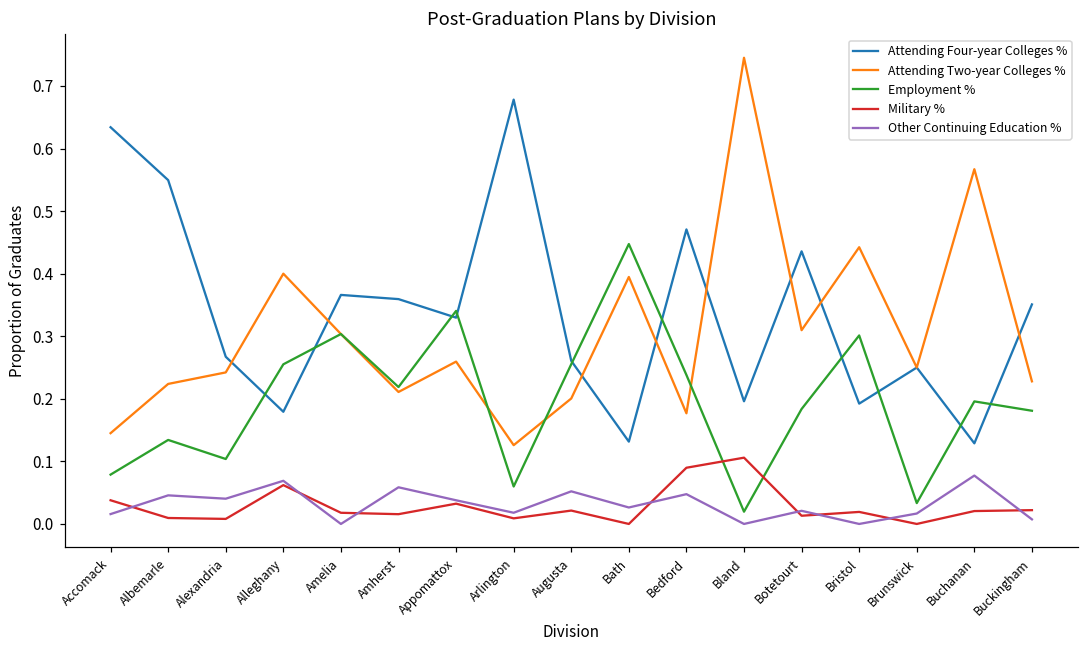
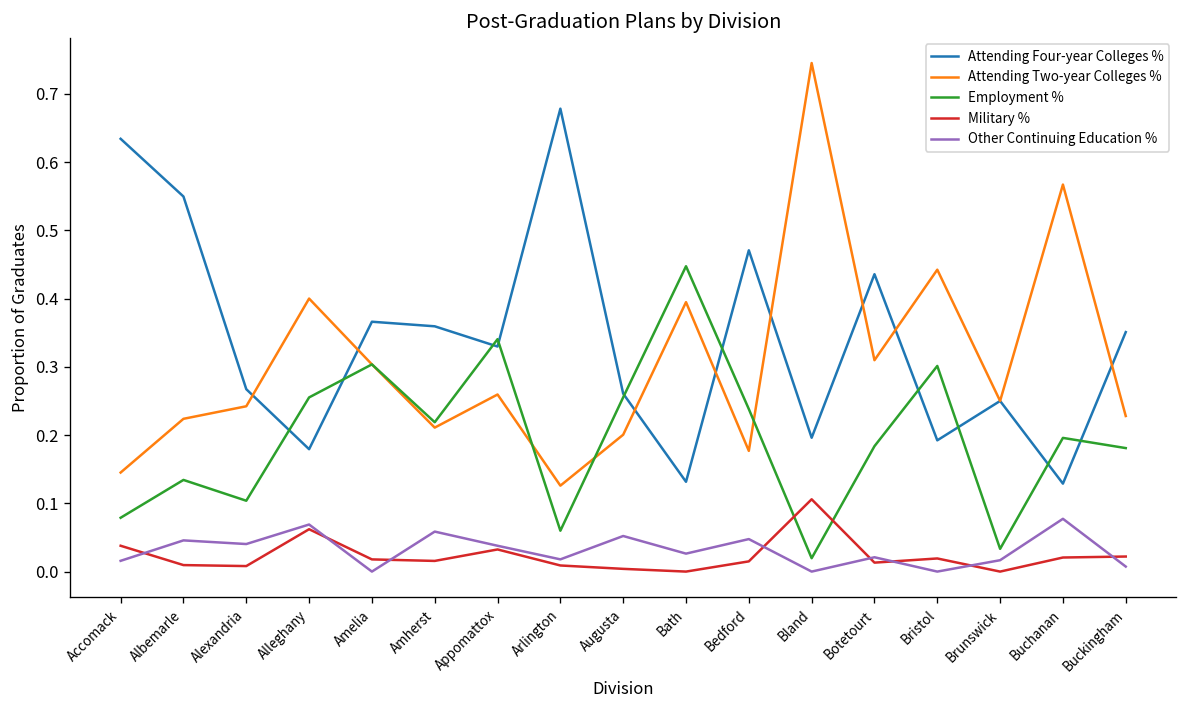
  {
    "Attending Four-year Colleges %": {
      "Accomack": 0.63,
      "Albemarle": 0.55,
      "Alexandria": 0.27,
      "Alleghany": 0.18,
      "Amelia": 0.37,
      "Amherst": 0.36,
      "Appomattox": 0.33,
      "Arlington": 0.68,
      "Augusta": 0.26,
      "Bath": 0.13,
      "Bedford": 0.47,
      "Bland": 0.20,
      "Botetourt": 0.44,
      "Bristol": 0.19,
      "Buchanan": 0.13,
      "Buckingham": 0.35
    },
    "Attending Two-year Colleges %": {
      "Accomack": 0.15,
      "Albemarle": 0.22,
      "Alexandria": 0.24,
      "Alleghany": 0.40,
      "Amherst": 0.21,
      "Appomattox": 0.26,
      "Arlington": 0.13,
      "Augusta": 0.20,
      "Bath": 0.39,
      "Bedford": 0.18,
      "Bland": 0.75,
      "Botetourt": 0.31,
      "Bristol": 0.44,
      "Buchanan": 0.57,
      "Buckingham": 0.23
    },
    "Employment %": {
      "Accomack": 0.08,
      "Albemarle": 0.13,
      "Alexandria": 0.10,
      "Alleghany": 0.26,
      "Amherst": 0.22,
      "Appomattox": 0.34,
      "Arlington": 0.06,
      "Augusta": 0.26,
      "Bath": 0.45,
      "Bedford": 0.24,
      "Bland": 0.02,
      "Botetourt": 0.18,
      "Bristol": 0.30,
      "Brunswick": 0.03,
      "Buchanan": 0.20,
      "Buckingham": 0.18
    },
    "Military %": {
      "Accomack": 0.04,
      "Albemarle": 0.01,
      "Alexandria": 0.01,
      "Alleghany": 0.06,
      "Amelia": 0.02,
      "Amherst": 0.02,
      "Appomattox": 0.03,
      "Arlington": 0.01,
-     "Augusta": 0.02,
+     "Augusta": 0.00,
      "Bath": 0.00,
-     "Bedford": 0.09,
+     "Bedford": 0.01,
      "Bland": 0.11,
      "Botetourt": 0.01,
      "Bristol": 0.02,
      "Brunswick": 0.00,
      "Buchanan": 0.02,
      "Buckingham": 0.02
    },
    "Other Continuing Education %": {
      "Accomack": 0.02,
      "Albemarle": 0.05,
      "Alexandria": 0.04,
      "Alleghany": 0.07,
      "Amelia": 0.00,
      "Amherst": 0.06,
      "Appomattox": 0.04,
      "Arlington": 0.02,
      "Augusta": 0.05,
      "Bath": 0.03,
      "Bedford": 0.05,
      "Bland": 0.00,
      "Botetourt": 0.02,
      "Bristol": 0.00,
      "Brunswick": 0.02,
      "Buchanan": 0.08,
      "Buckingham": 0.01
    }
  }
